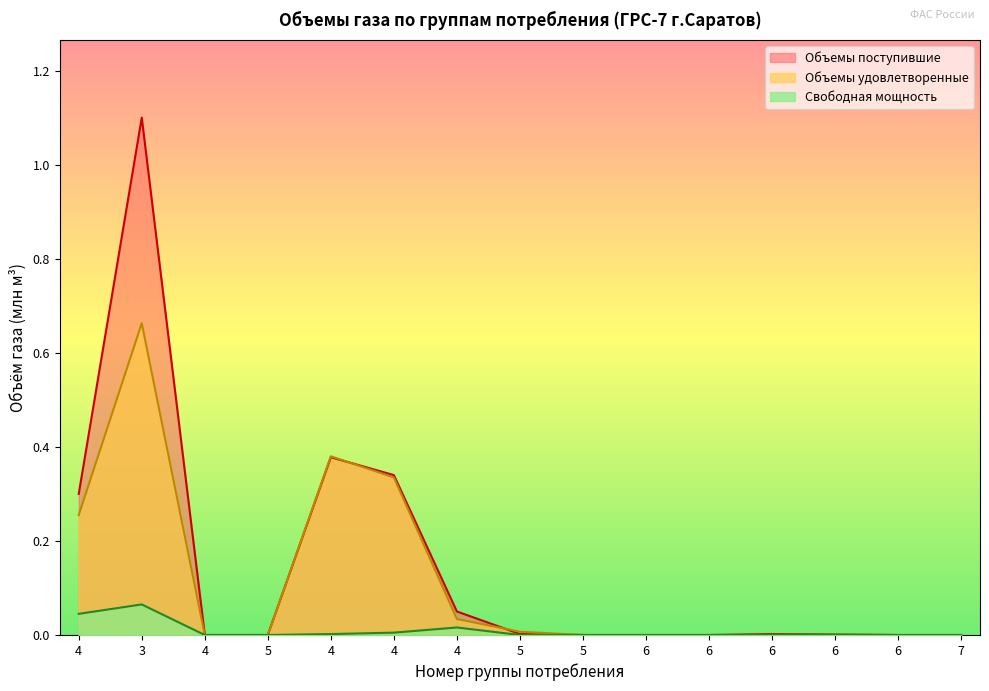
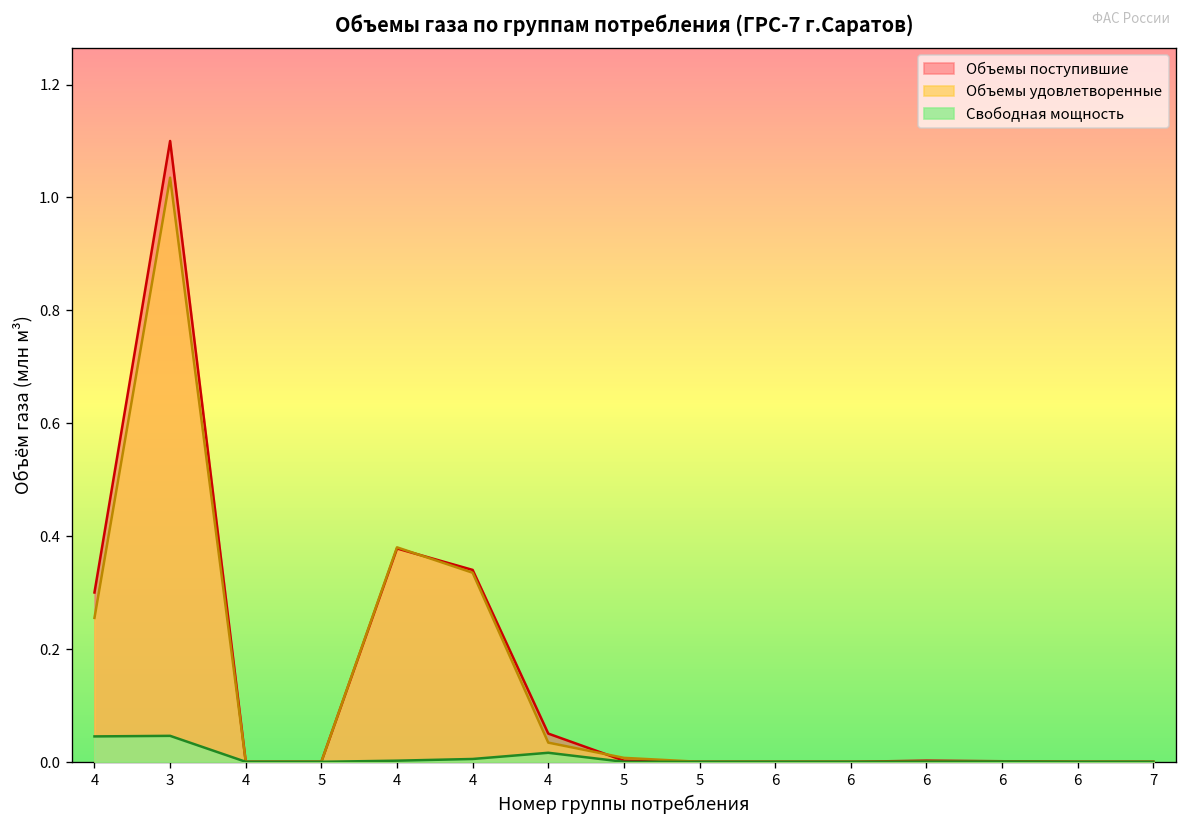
  {
    "Объемы поступившие": {
      "3": 1.10
    },
    "Объемы удовлетворенные": {
-     "3": 0.66
+     "3": 1.04
    },
    "Свободная мощность": {
-     "3": 0.07
+     "3": 0.05
    }
  }
